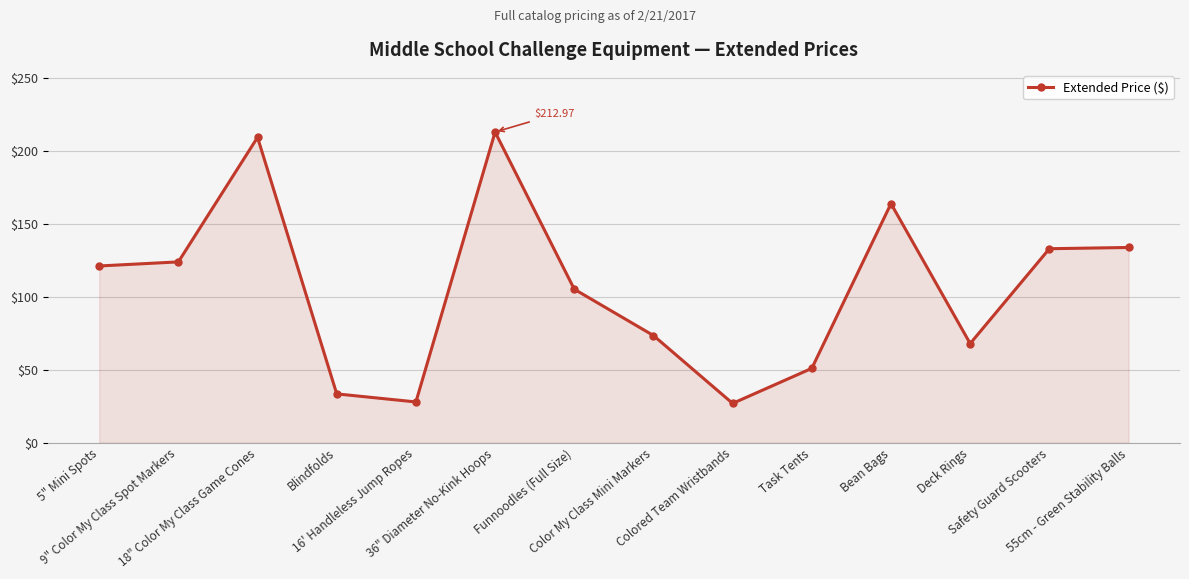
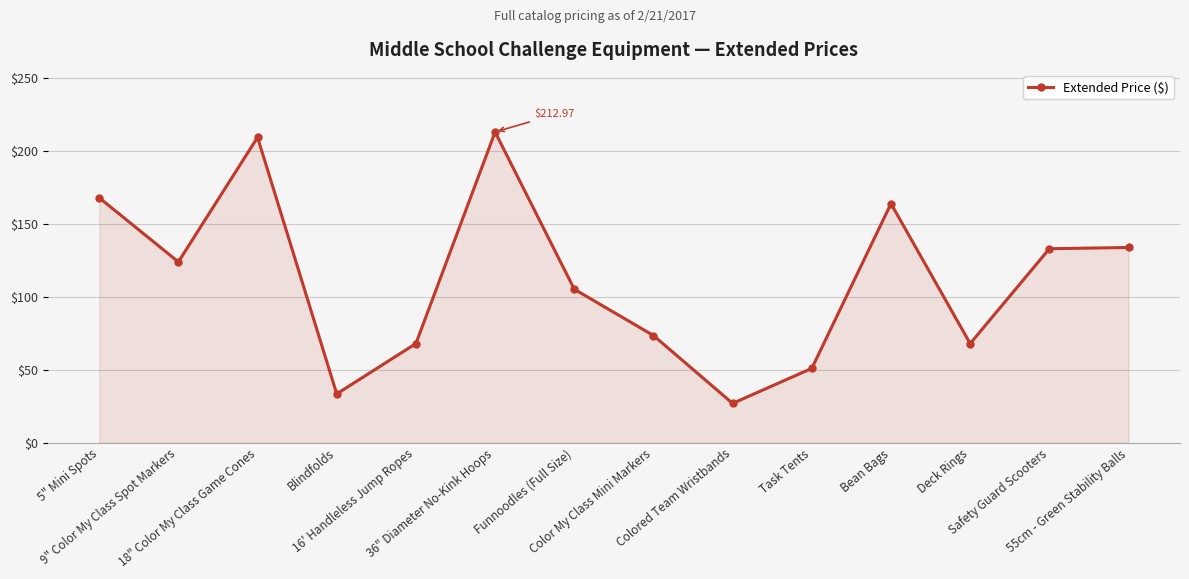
  {
-   "5\" Mini Spots": "$121",
+   "5\" Mini Spots": "$168",
    "9\" Color My Class Spot Markers": "$124",
    "18\" Color My Class Game Cones": "$209",
    "Blindfolds": "$33",
-   "16' Handleless Jump Ropes": "$28",
+   "16' Handleless Jump Ropes": "$68",
    "Funnoodles (Full Size)": "$105",
    "Color My Class Mini Markers": "$73",
    "Colored Team Wristbands": "$27",
    "Task Tents": "$51",
    "Bean Bags": "$164",
    "Deck Rings": "$68",
    "Safety Guard Scooters": "$133",
    "55cm - Green Stability Balls": "$134"
  }
